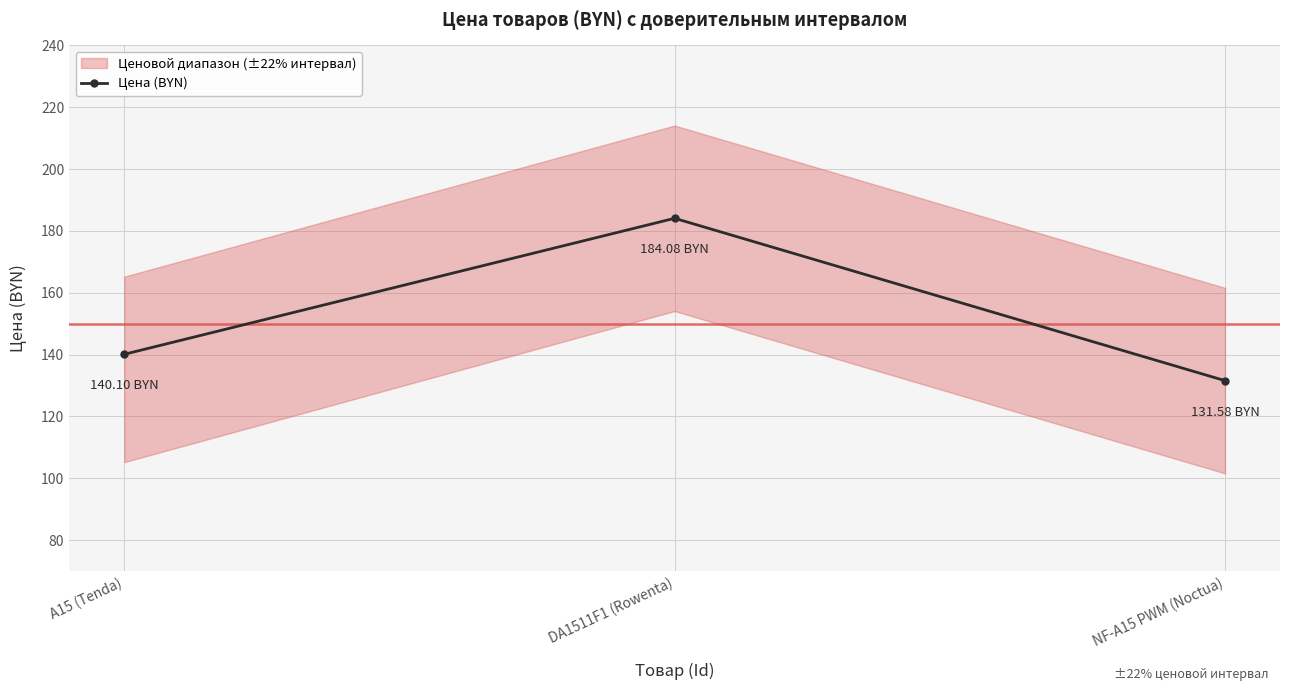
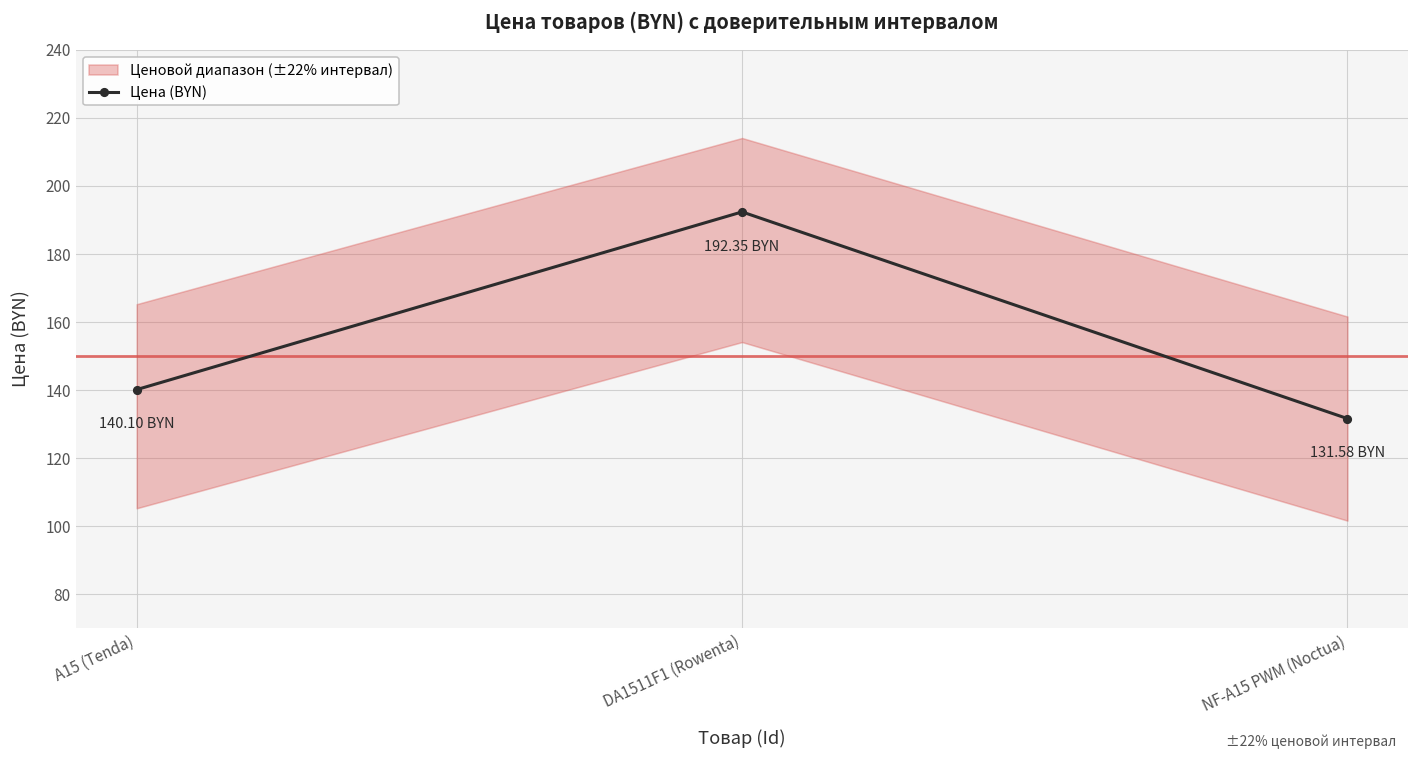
  {
    "Цена (BYN)": {
      "A15 (Tenda)": 140.10,
-     "DA1511F1 (Rowenta)": 184.08,
+     "DA1511F1 (Rowenta)": 192.35,
      "NF-A15 PWM (Noctua)": 131.58
    }
  }
